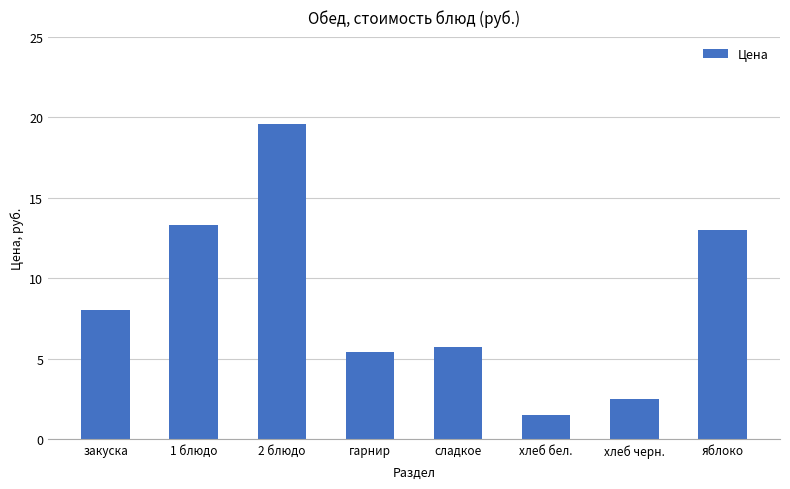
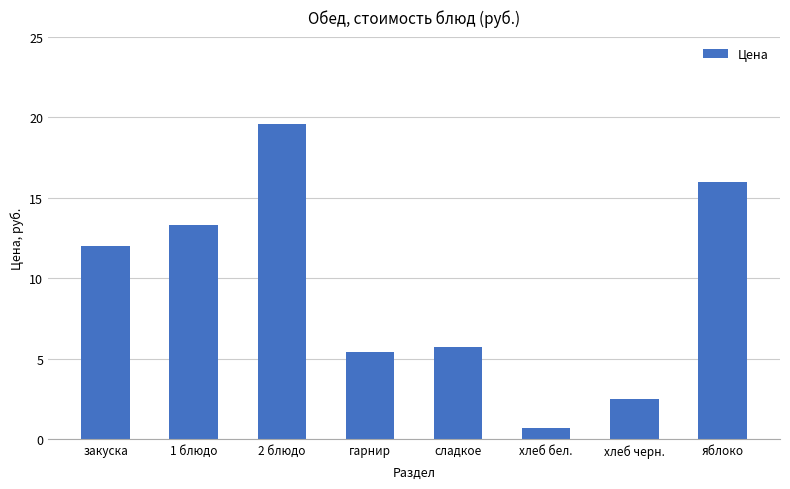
  {
-   "закуска": 8,
+   "закуска": 12,
    "1 блюдо": 13.3,
    "2 блюдо": 19.6,
    "гарнир": 5.4,
    "сладкое": 5.7,
-   "хлеб бел.": 1.5,
+   "хлеб бел.": 0.7,
    "хлеб черн.": 2.5,
-   "яблоко": 13
+   "яблоко": 16
  }
